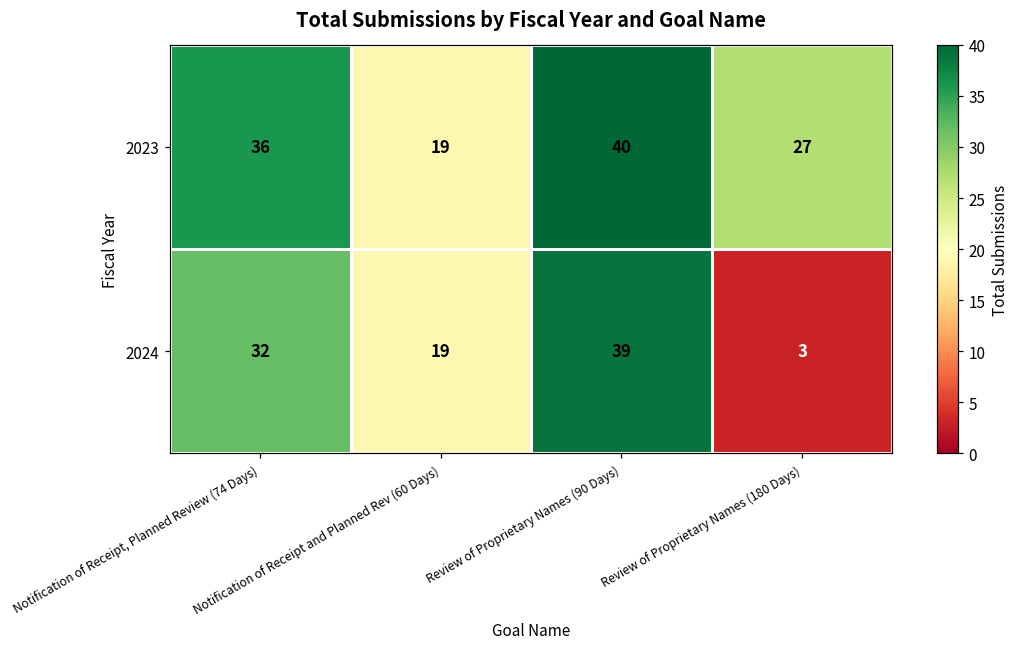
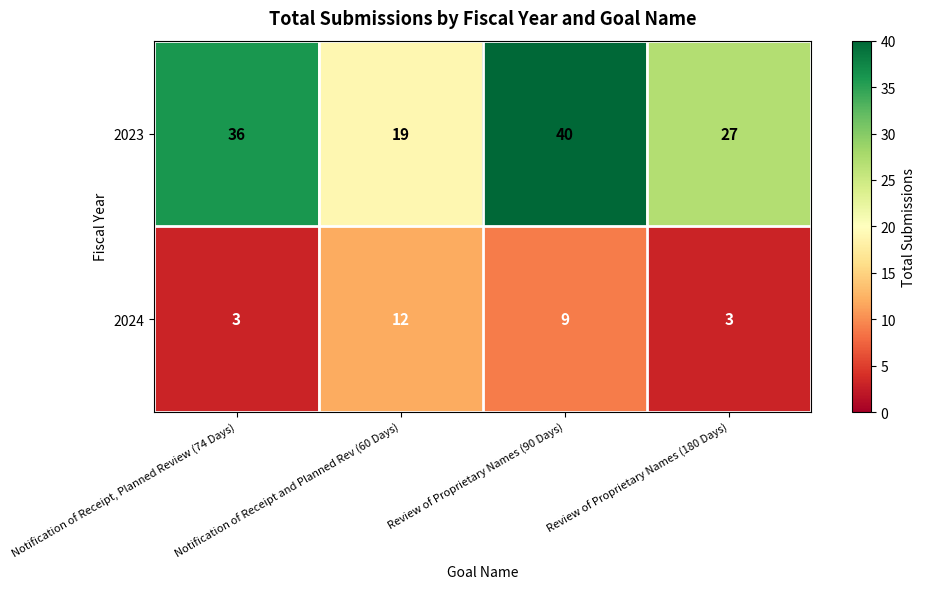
  {
    "2023": {
      "Notification of Receipt, Planned Review (74 Days)": 36,
      "Notification of Receipt and Planned Rev (60 Days)": 19,
      "Review of Proprietary Names (90 Days)": 40,
      "Review of Proprietary Names (180 Days)": 27
    },
    "2024": {
-     "Notification of Receipt, Planned Review (74 Days)": 32,
-     "Notification of Receipt and Planned Rev (60 Days)": 19,
-     "Review of Proprietary Names (90 Days)": 39,
+     "Notification of Receipt, Planned Review (74 Days)": 3,
+     "Notification of Receipt and Planned Rev (60 Days)": 12,
+     "Review of Proprietary Names (90 Days)": 9,
      "Review of Proprietary Names (180 Days)": 3
    }
  }
